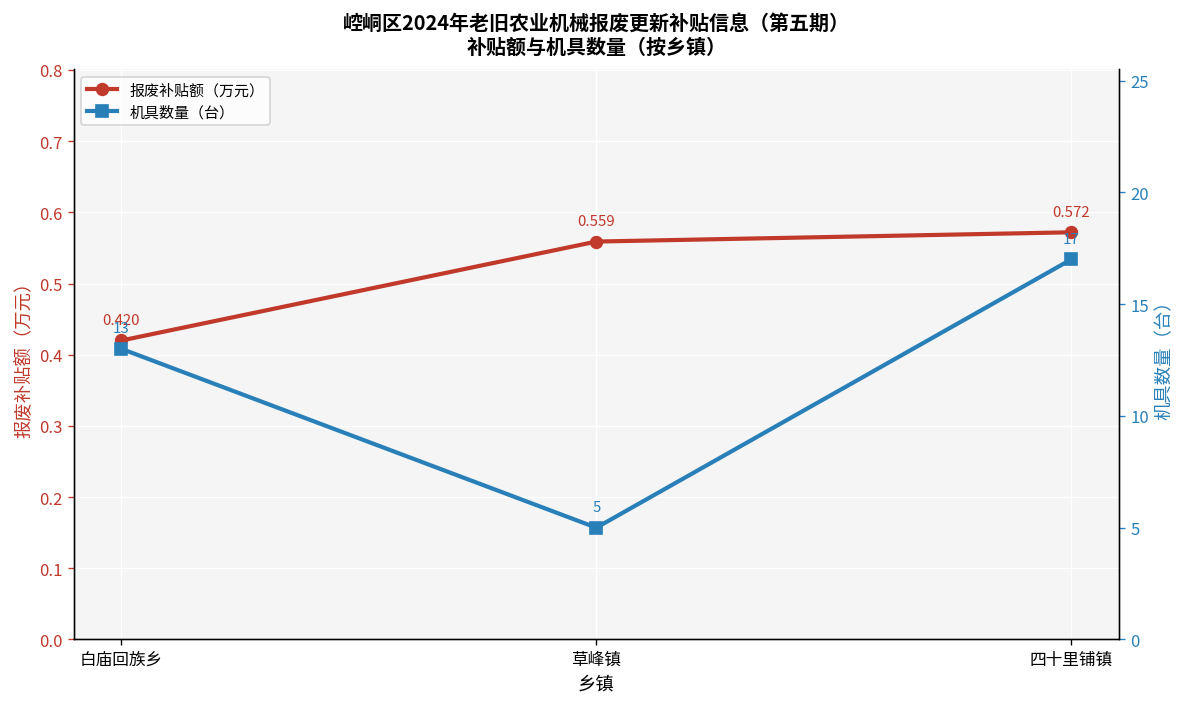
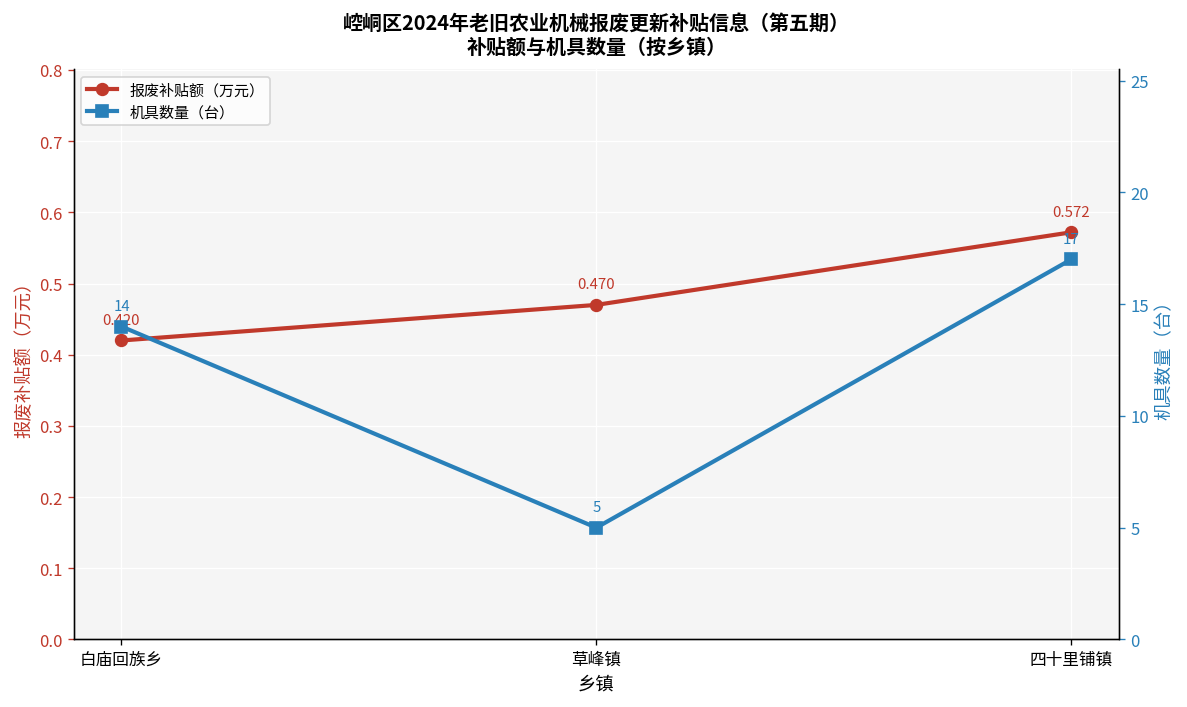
  {
    "报废补贴额（万元）": {
-     "草峰镇": 0.559,
+     "草峰镇": 0.470,
      "四十里铺镇": 0.572
    },
    "机具数量（台）": {
-     "白庙回族乡": 13,
+     "白庙回族乡": 14,
      "草峰镇": 5
    }
  }
